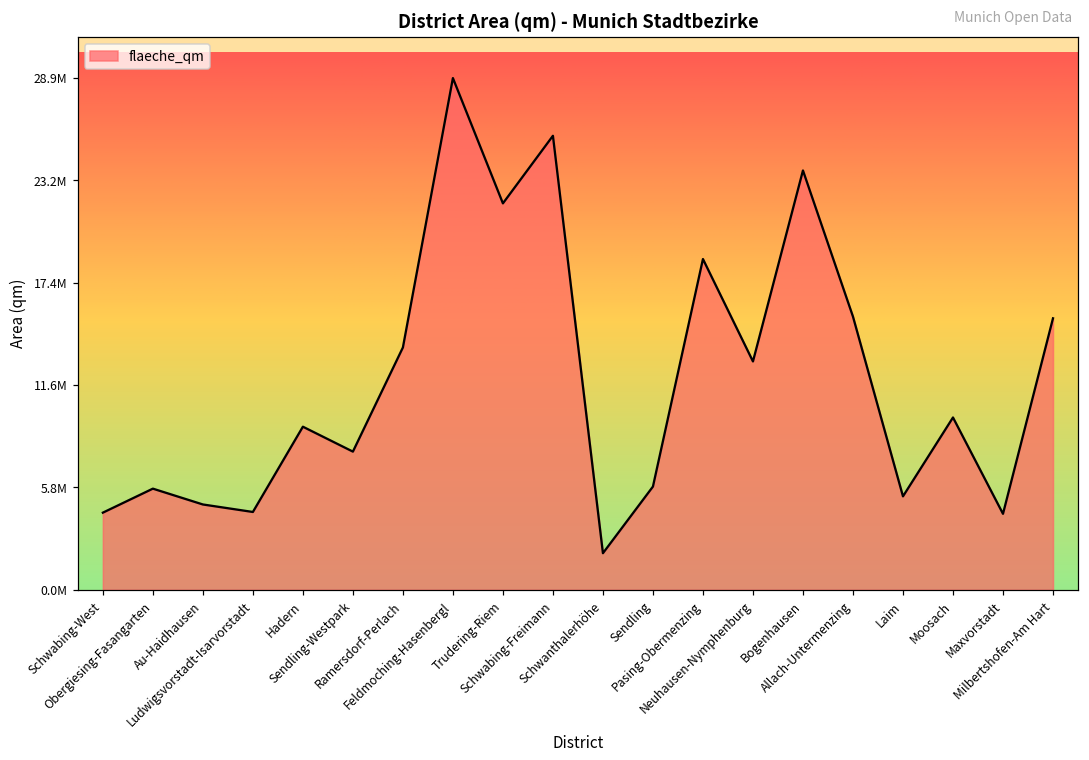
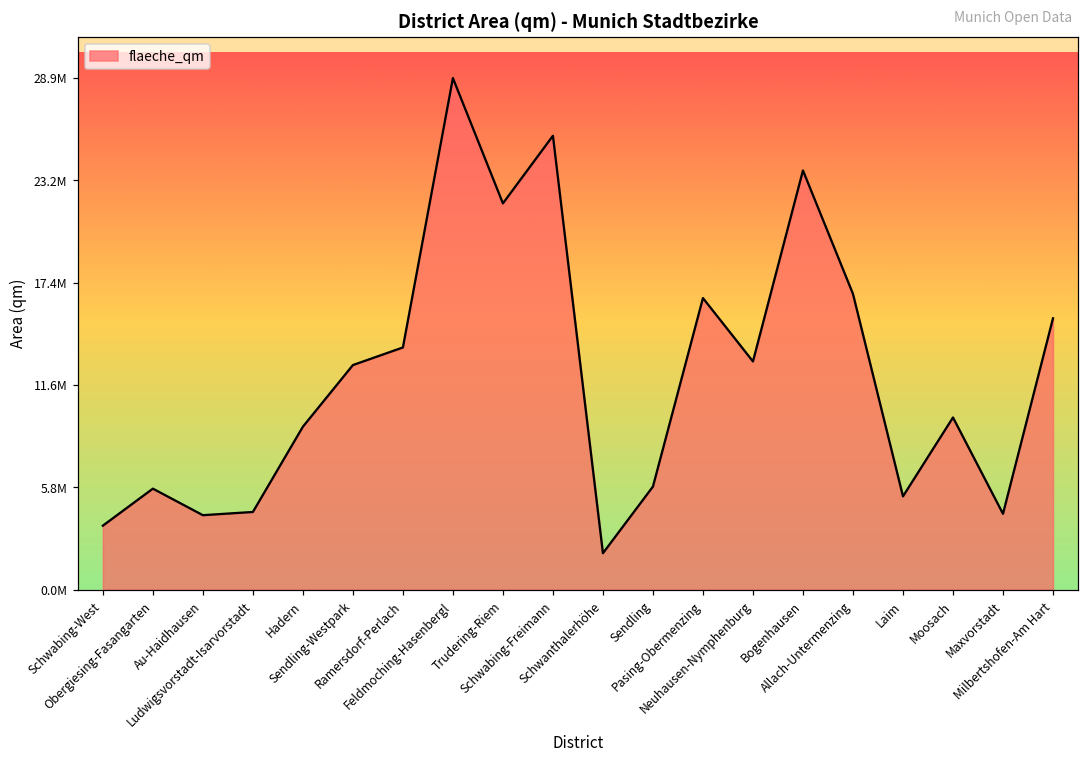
  {
-   "Schwabing-West": 4400000,
+   "Schwabing-West": 3600000,
    "Obergiesing-Fasangarten": 5700000,
-   "Au-Haidhausen": 4800000,
+   "Au-Haidhausen": 4200000,
    "Ludwigsvorstadt-Isarvorstadt": 4400000,
    "Hadern": 9200000,
-   "Sendling-Westpark": 7800000,
+   "Sendling-Westpark": 12700000,
    "Ramersdorf-Perlach": 13700000,
    "Feldmoching-Hasenbergl": 28900000,
    "Trudering-Riem": 21900000,
    "Schwabing-Freimann": 25700000,
    "Schwanthalerhöhe": 2100000,
    "Sendling": 5800000,
-   "Pasing-Obermenzing": 18700000,
+   "Pasing-Obermenzing": 16500000,
    "Neuhausen-Nymphenburg": 12900000,
    "Bogenhausen": 23700000,
-   "Allach-Untermenzing": 15500000,
+   "Allach-Untermenzing": 16700000,
    "Laim": 5300000,
    "Moosach": 9700000,
    "Maxvorstadt": 4300000,
    "Milbertshofen-Am Hart": 15400000
  }
